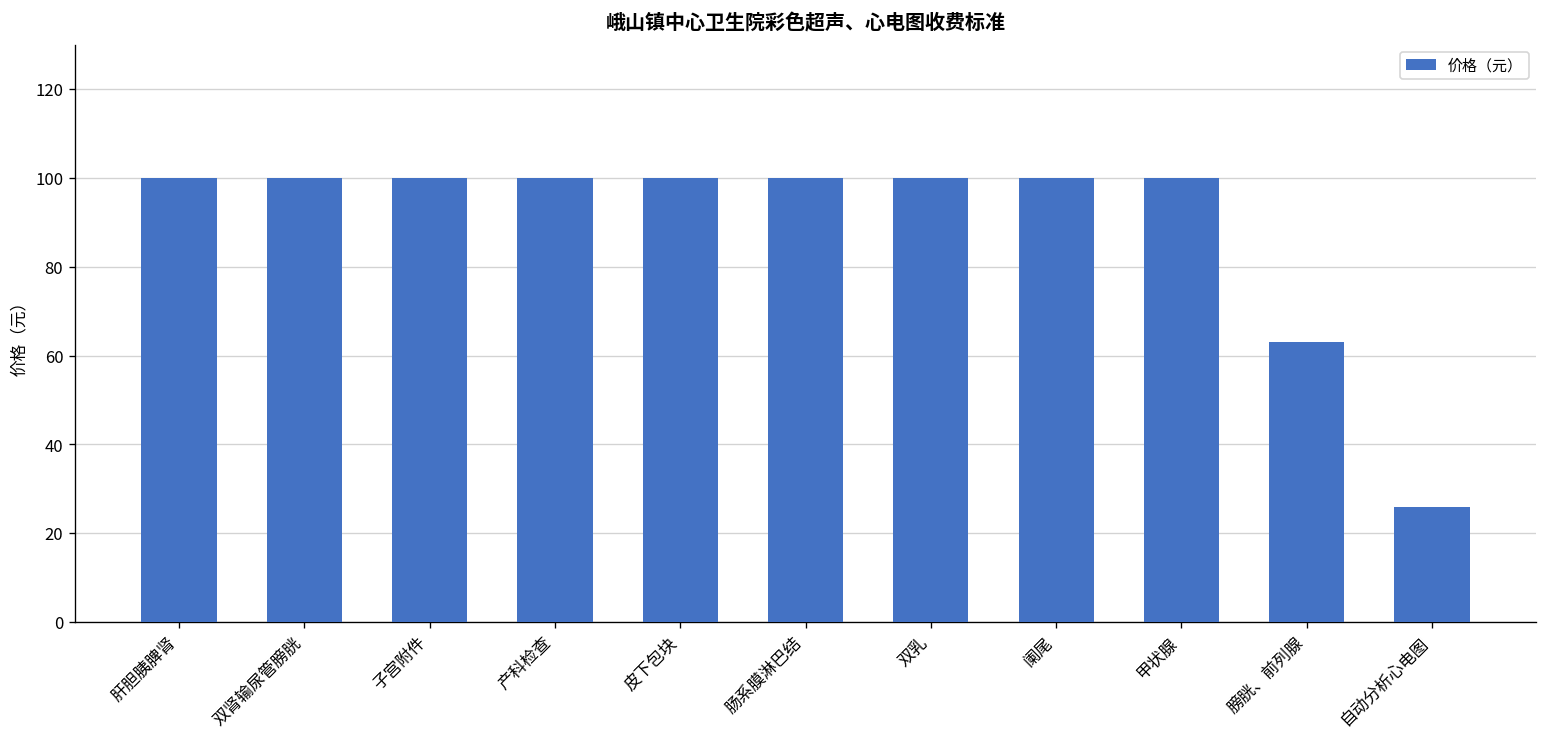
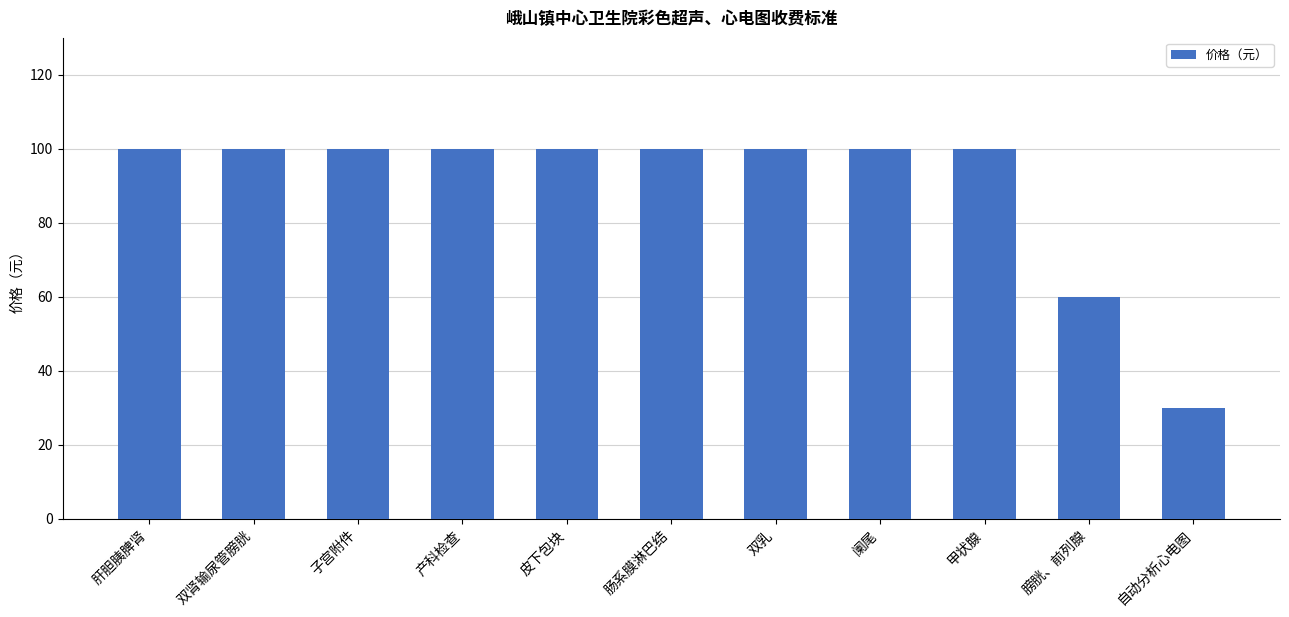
  {
    "肝胆胰脾肾": 100,
    "双肾输尿管膀胱": 100,
    "子宫附件": 100,
    "产科检查": 100,
    "皮下包块": 100,
    "肠系膜淋巴结": 100,
    "双乳": 100,
    "阑尾": 100,
    "甲状腺": 100,
-   "膀胱、前列腺": 63,
-   "自动分析心电图": 26
+   "膀胱、前列腺": 60,
+   "自动分析心电图": 30
  }
